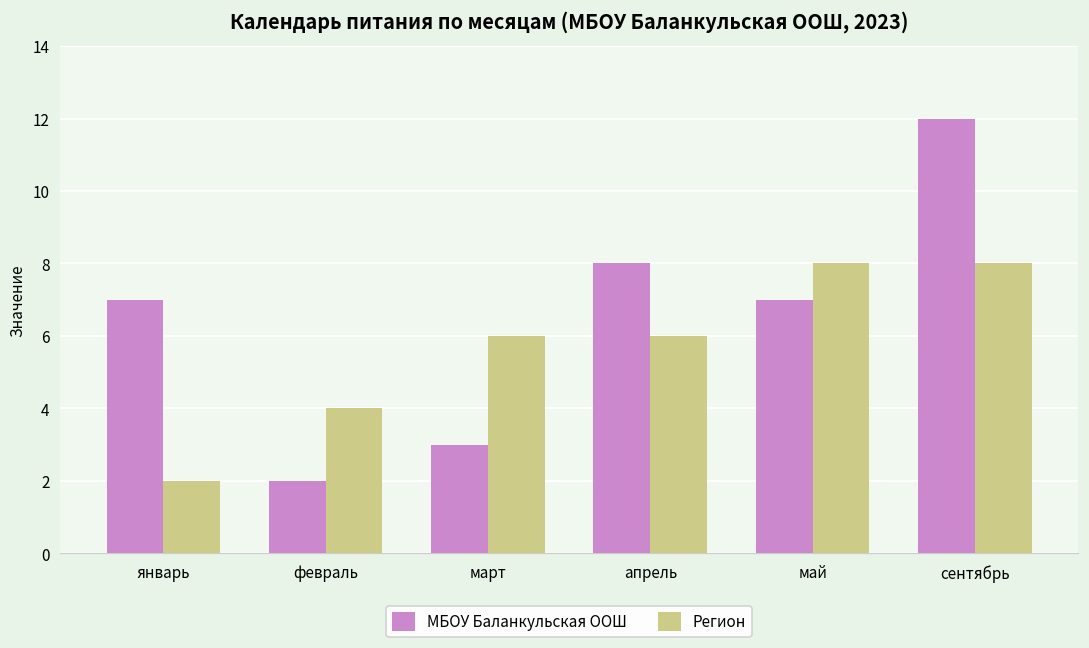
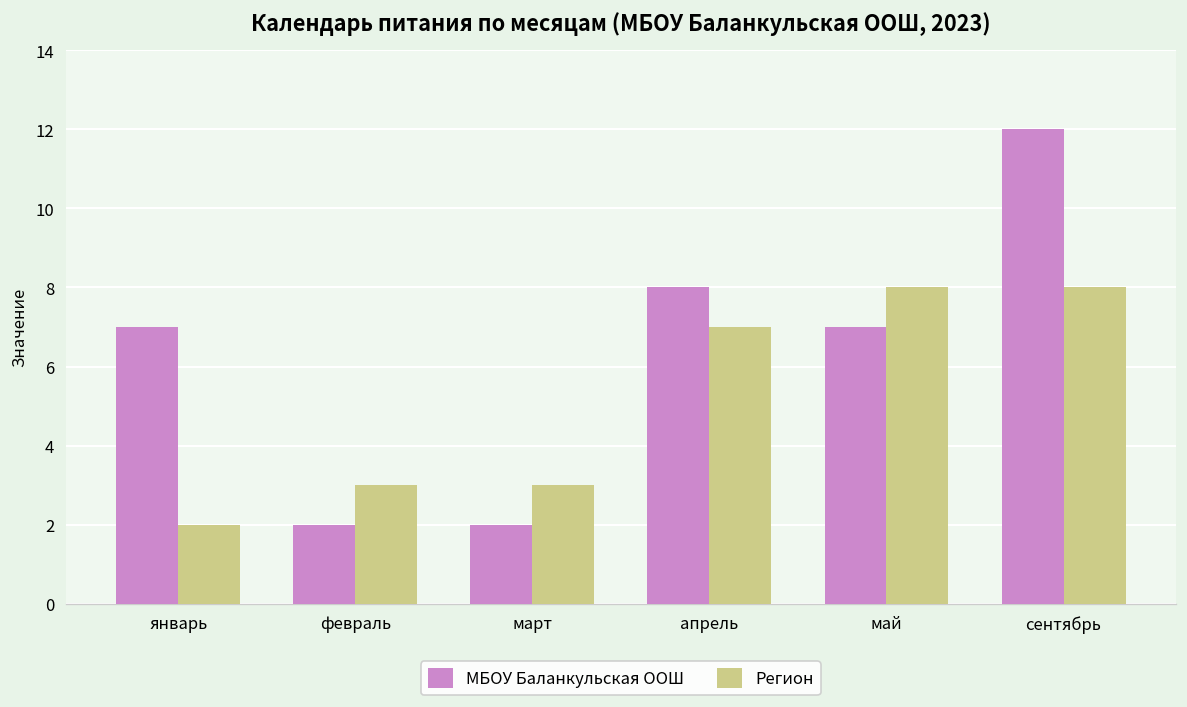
  {
    "МБОУ Баланкульская ООШ": {
      "январь": 7,
      "февраль": 2,
-     "март": 3,
+     "март": 2,
      "апрель": 8,
      "май": 7,
      "сентябрь": 12
    },
    "Регион": {
      "январь": 2,
-     "февраль": 4,
-     "март": 6,
-     "апрель": 6,
+     "февраль": 3,
+     "март": 3,
+     "апрель": 7,
      "май": 8,
      "сентябрь": 8
    }
  }
